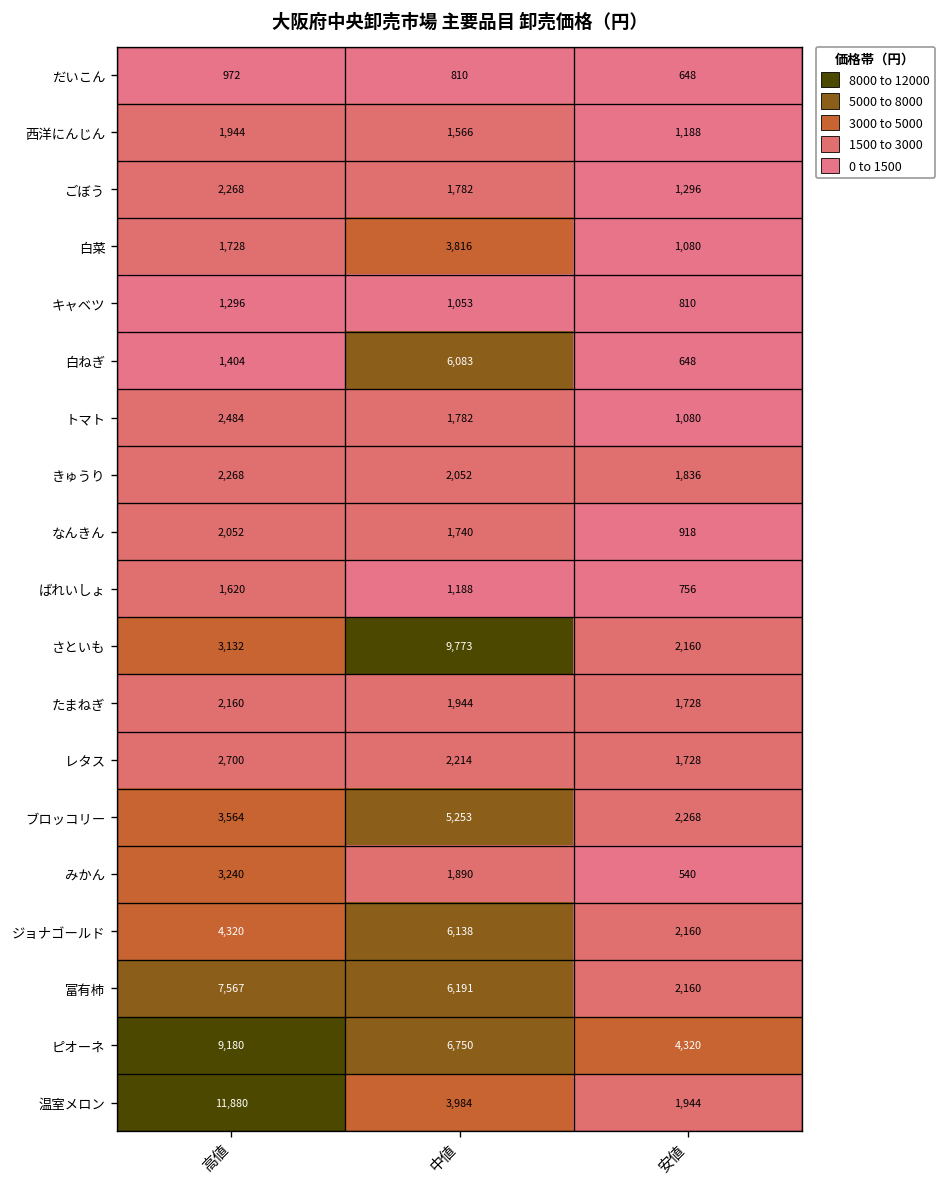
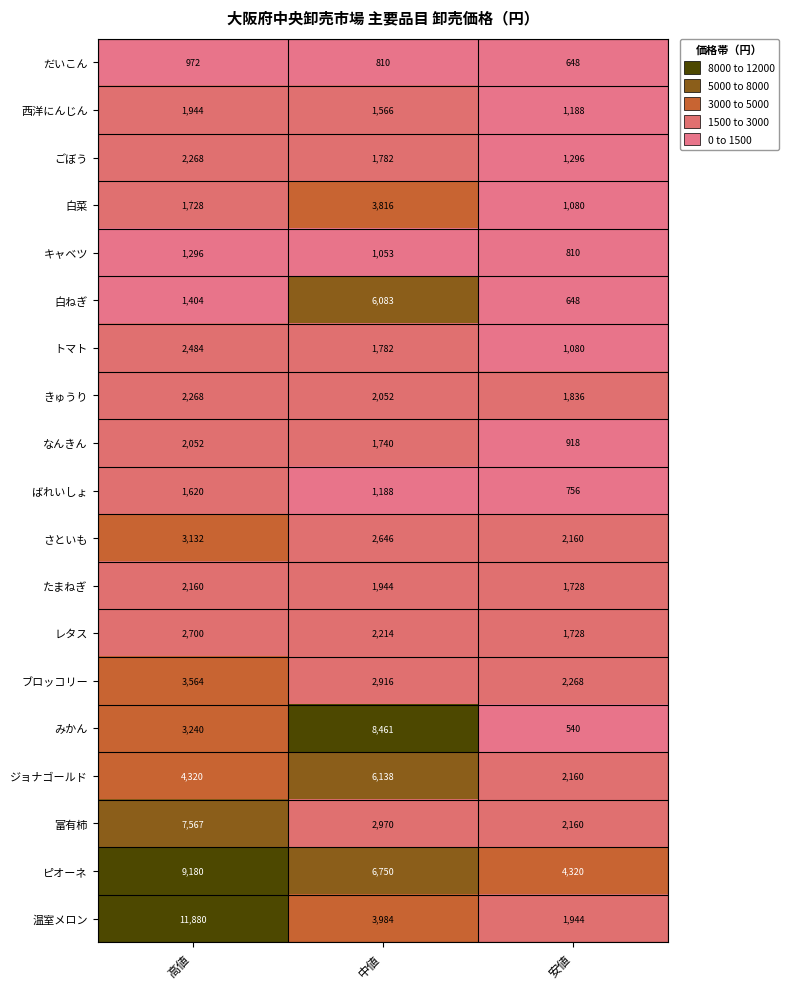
  {
    "だいこん": {
      "高値": "972",
      "中値": "810",
      "安値": "648"
    },
    "西洋にんじん": {
      "高値": "1,944",
      "中値": "1,566",
      "安値": "1,188"
    },
    "ごぼう": {
      "高値": "2,268",
      "中値": "1,782",
      "安値": "1,296"
    },
    "白菜": {
      "高値": "1,728",
      "中値": "3,816",
      "安値": "1,080"
    },
    "キャベツ": {
      "高値": "1,296",
      "中値": "1,053",
      "安値": "810"
    },
    "白ねぎ": {
      "高値": "1,404",
      "中値": "6,083",
      "安値": "648"
    },
    "トマト": {
      "高値": "2,484",
      "中値": "1,782",
      "安値": "1,080"
    },
    "きゅうり": {
      "高値": "2,268",
      "中値": "2,052",
      "安値": "1,836"
    },
    "なんきん": {
      "高値": "2,052",
      "中値": "1,740",
      "安値": "918"
    },
    "ばれいしょ": {
      "高値": "1,620",
      "中値": "1,188",
      "安値": "756"
    },
    "さといも": {
      "高値": "3,132",
-     "中値": "9,773",
+     "中値": "2,646",
      "安値": "2,160"
    },
    "たまねぎ": {
      "高値": "2,160",
      "中値": "1,944",
      "安値": "1,728"
    },
    "レタス": {
      "高値": "2,700",
      "中値": "2,214",
      "安値": "1,728"
    },
    "ブロッコリー": {
      "高値": "3,564",
-     "中値": "5,253",
+     "中値": "2,916",
      "安値": "2,268"
    },
    "みかん": {
      "高値": "3,240",
-     "中値": "1,890",
+     "中値": "8,461",
      "安値": "540"
    },
    "ジョナゴールド": {
      "高値": "4,320",
      "中値": "6,138",
      "安値": "2,160"
    },
    "富有柿": {
      "高値": "7,567",
-     "中値": "6,191",
+     "中値": "2,970",
      "安値": "2,160"
    },
    "ピオーネ": {
      "高値": "9,180",
      "中値": "6,750",
      "安値": "4,320"
    },
    "温室メロン": {
      "高値": "11,880",
      "中値": "3,984",
      "安値": "1,944"
    }
  }
